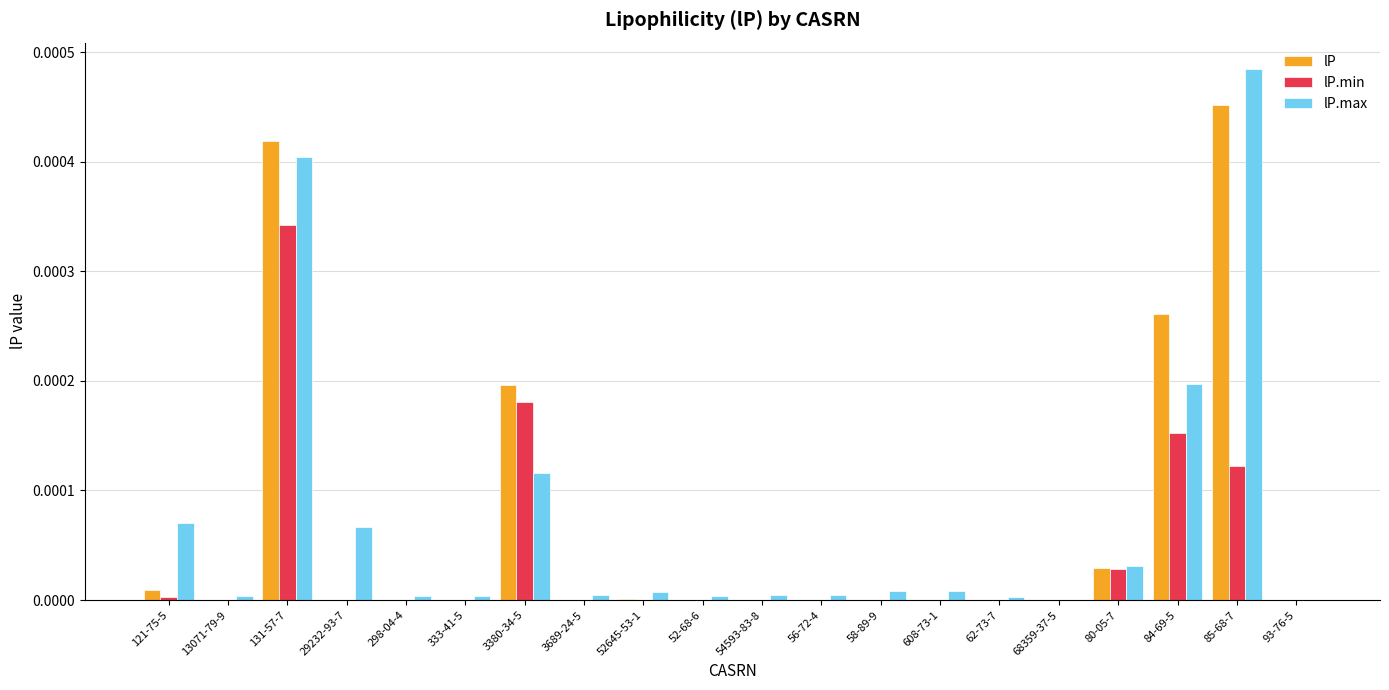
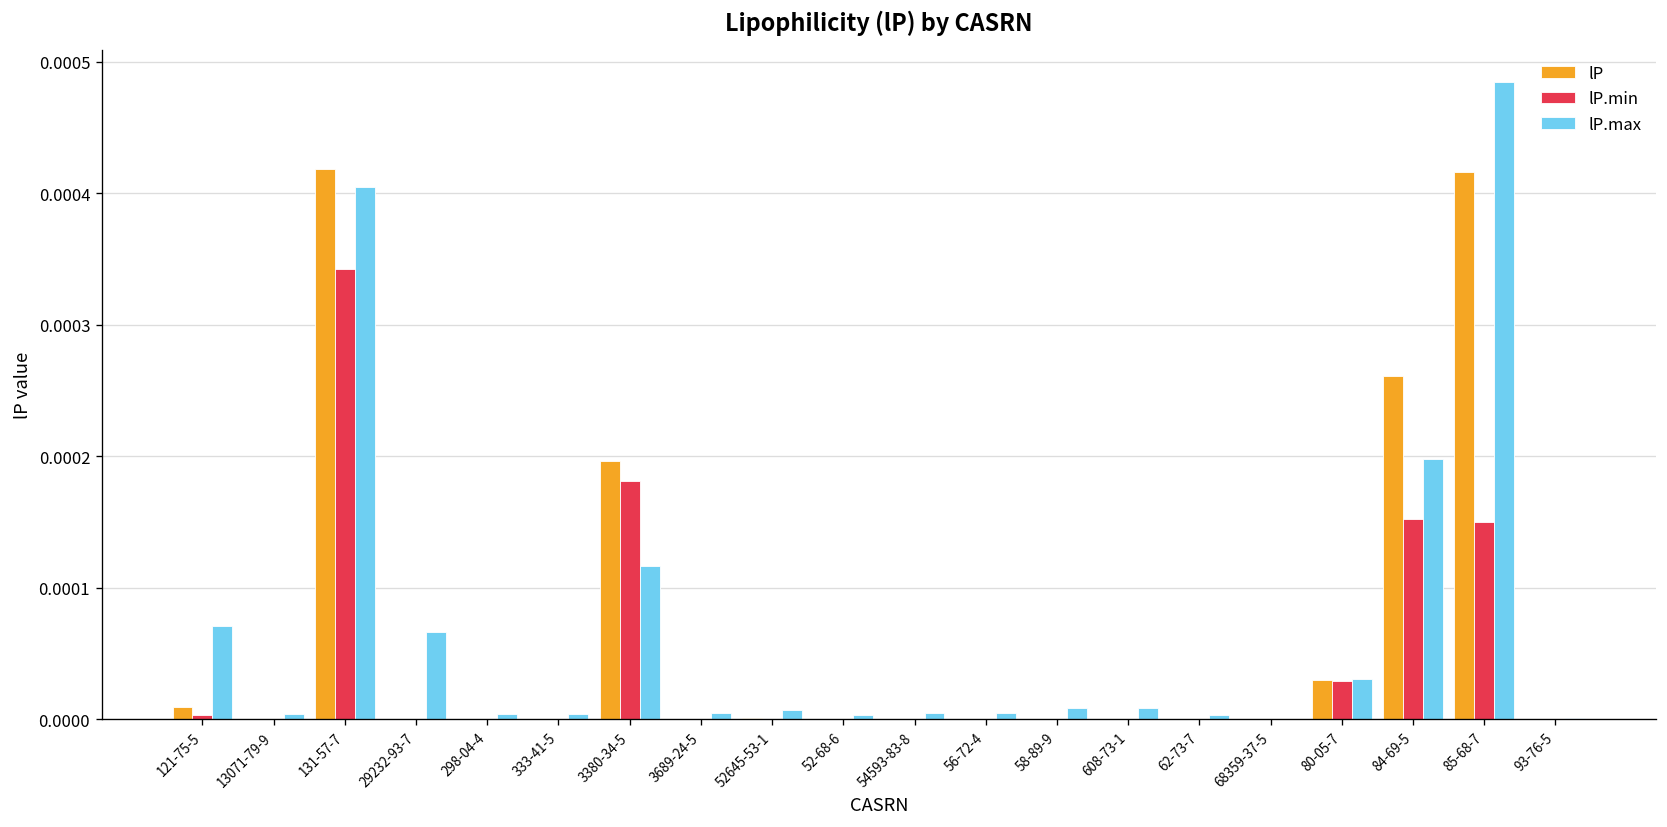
  {
    "lP": {
      "121-75-5": 0.000009,
      "131-57-7": 0.000419,
      "3380-34-5": 0.000197,
      "80-05-7": 0.000030,
      "84-69-5": 0.000261,
-     "85-68-7": 0.000452
+     "85-68-7": 0.000416
    },
    "lP.min": {
      "121-75-5": 0.000003,
      "131-57-7": 0.000342,
      "3380-34-5": 0.000181,
      "80-05-7": 0.000029,
      "84-69-5": 0.000152,
-     "85-68-7": 0.000122
+     "85-68-7": 0.000150
    },
    "lP.max": {
      "121-75-5": 0.000070,
      "13071-79-9": 0.000004,
      "131-57-7": 0.000405,
      "29232-93-7": 0.000066,
      "298-04-4": 0.000004,
      "333-41-5": 0.000004,
      "3380-34-5": 0.000116,
      "3689-24-5": 0.000004,
      "52645-53-1": 0.000007,
      "52-68-6": 0.000003,
      "54593-83-8": 0.000005,
      "56-72-4": 0.000005,
      "58-89-9": 0.000008,
      "608-73-1": 0.000008,
      "62-73-7": 0.000003,
      "80-05-7": 0.000031,
      "84-69-5": 0.000197,
      "85-68-7": 0.000484
    }
  }
